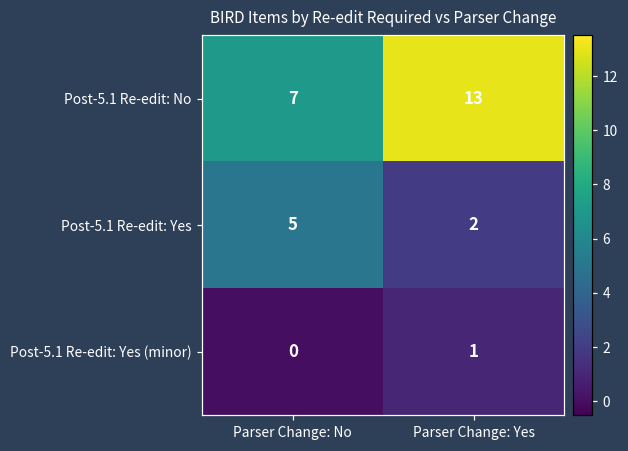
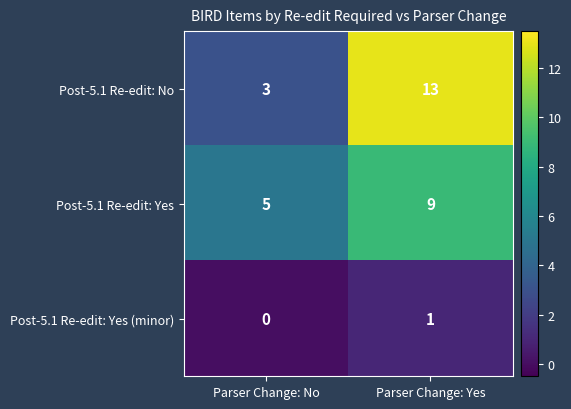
  {
    "Post-5.1 Re-edit: No": {
-     "Parser Change: No": 7,
+     "Parser Change: No": 3,
      "Parser Change: Yes": 13
    },
    "Post-5.1 Re-edit: Yes": {
      "Parser Change: No": 5,
-     "Parser Change: Yes": 2
+     "Parser Change: Yes": 9
    },
    "Post-5.1 Re-edit: Yes (minor)": {
      "Parser Change: No": 0,
      "Parser Change: Yes": 1
    }
  }
